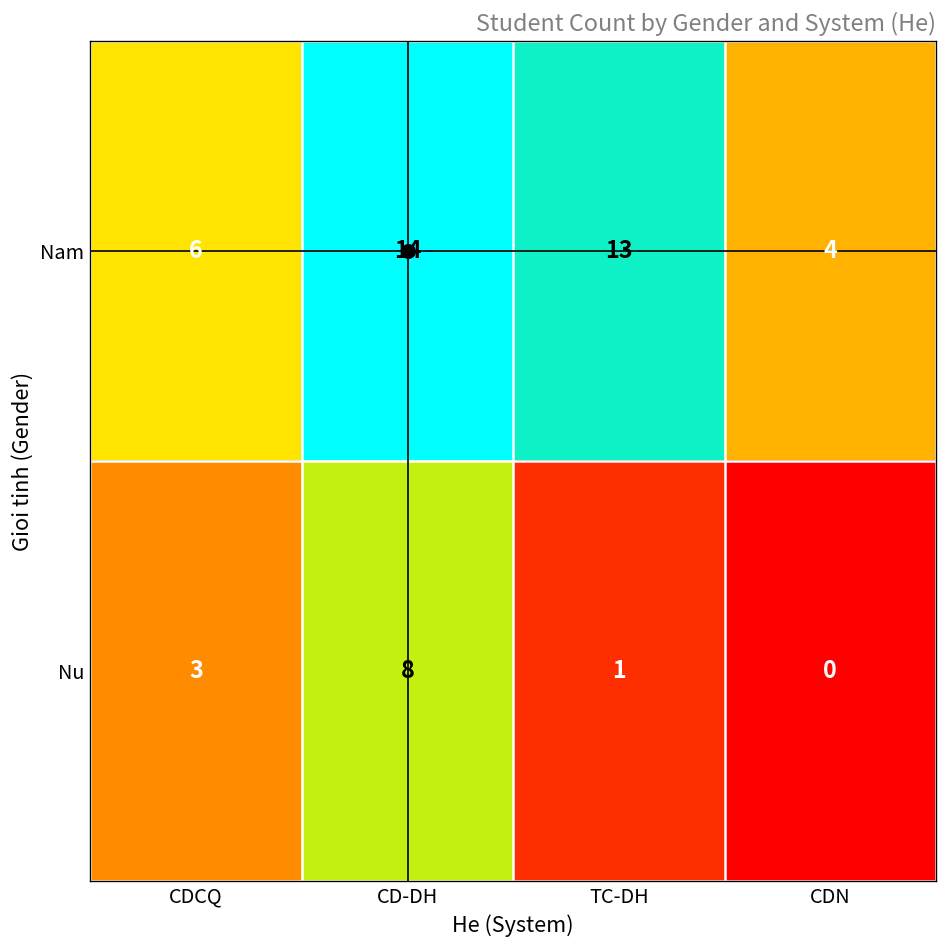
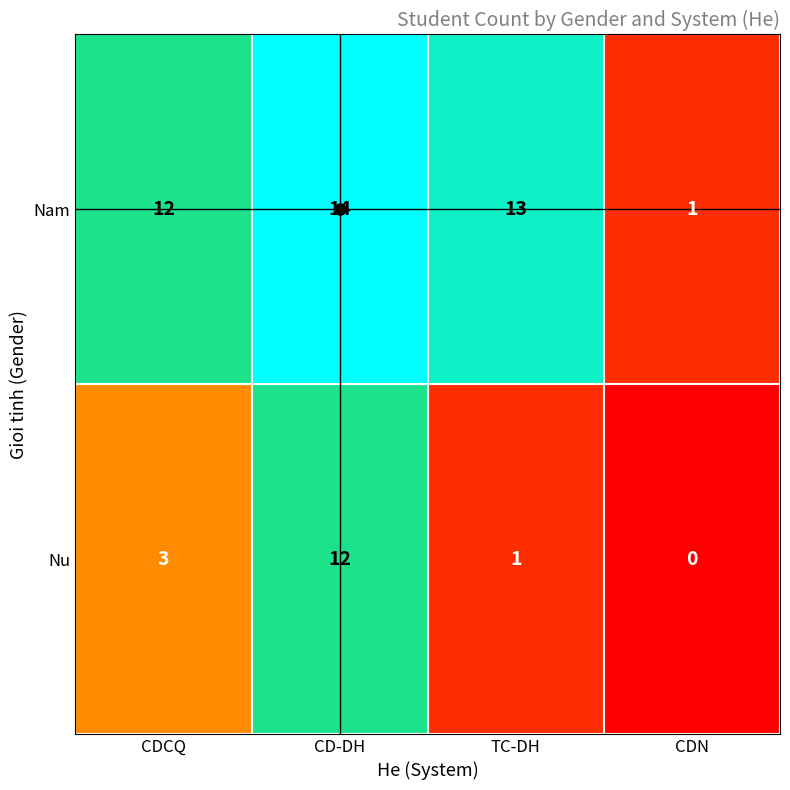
  {
    "Nam": {
-     "CDCQ": 6,
+     "CDCQ": 12,
      "TC-DH": 13,
-     "CDN": 4
+     "CDN": 1
    },
    "Nu": {
      "CDCQ": 3,
-     "CD-DH": 8,
+     "CD-DH": 12,
      "TC-DH": 1,
      "CDN": 0
    }
  }
